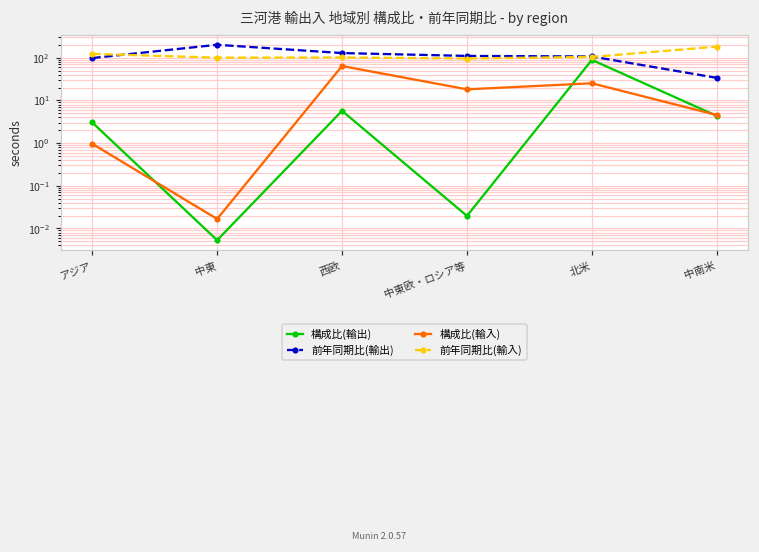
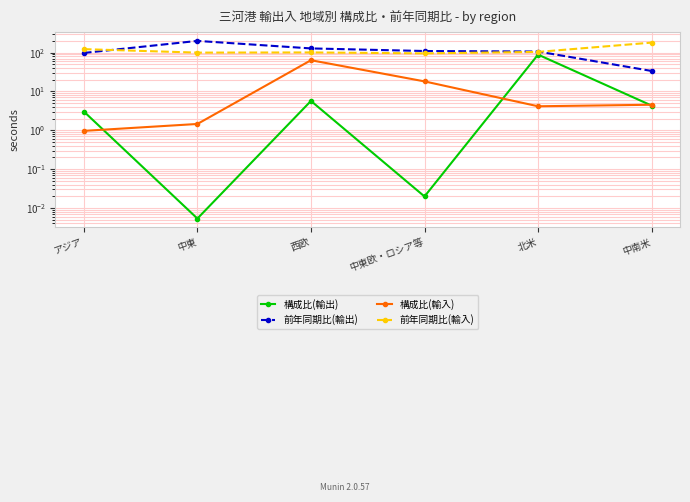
  {
    "構成比(輸出)": {
      "アジア": 3,
      "中東": 0.005,
      "西欧": 6,
      "中東欧・ロシア等": 0.02,
      "北米": 90
    },
    "前年同期比(輸出)": {
      "アジア": 100,
      "中東": 200,
      "西欧": 130,
      "中南米": 30
    },
    "構成比(輸入)": {
      "アジア": 1.0,
-     "中東": 0.017,
+     "中東": 1.5,
      "西欧": 60,
      "中東欧・ロシア等": 20,
-     "北米": 30
+     "北米": 4
    },
    "前年同期比(輸入)": {
      "アジア": 120,
      "中東": 100,
      "西欧": 100,
      "中南米": 200
    }
  }
